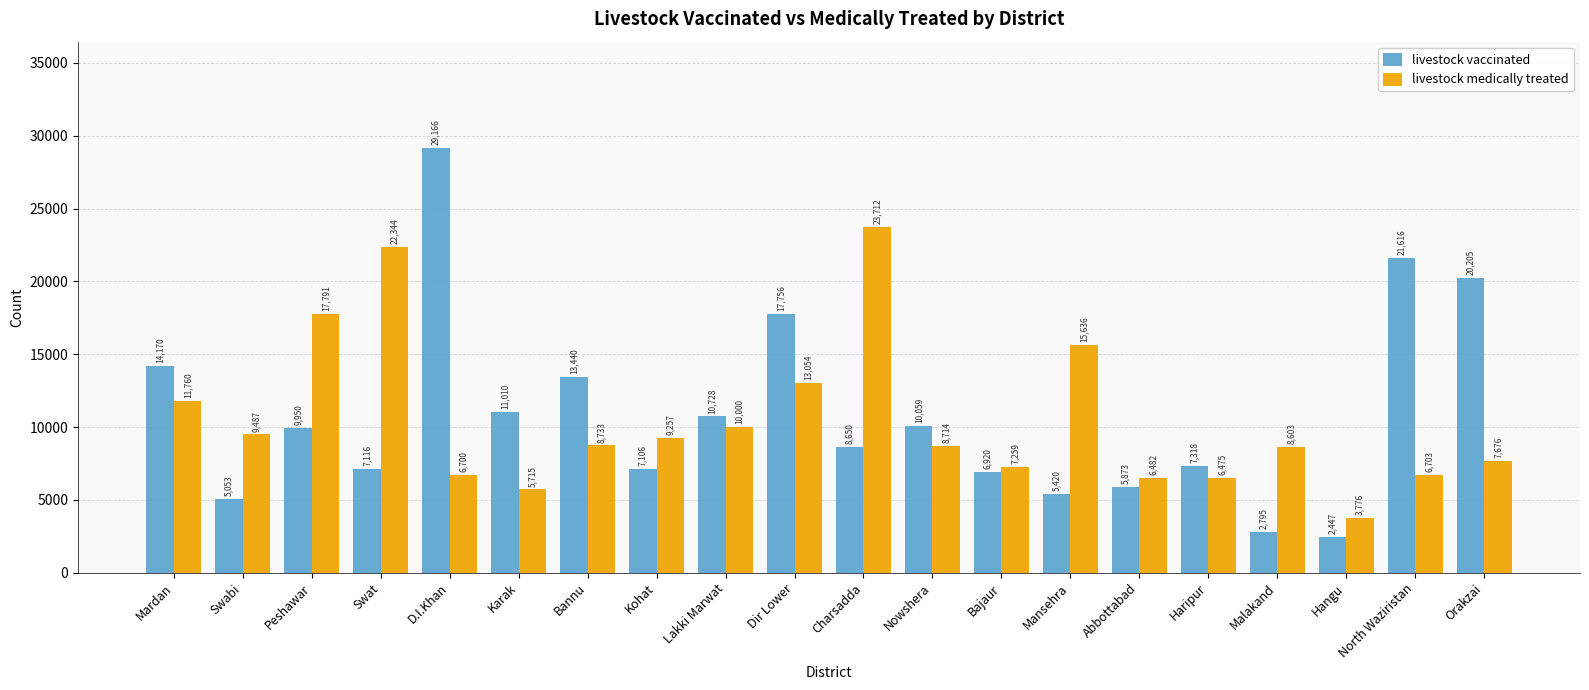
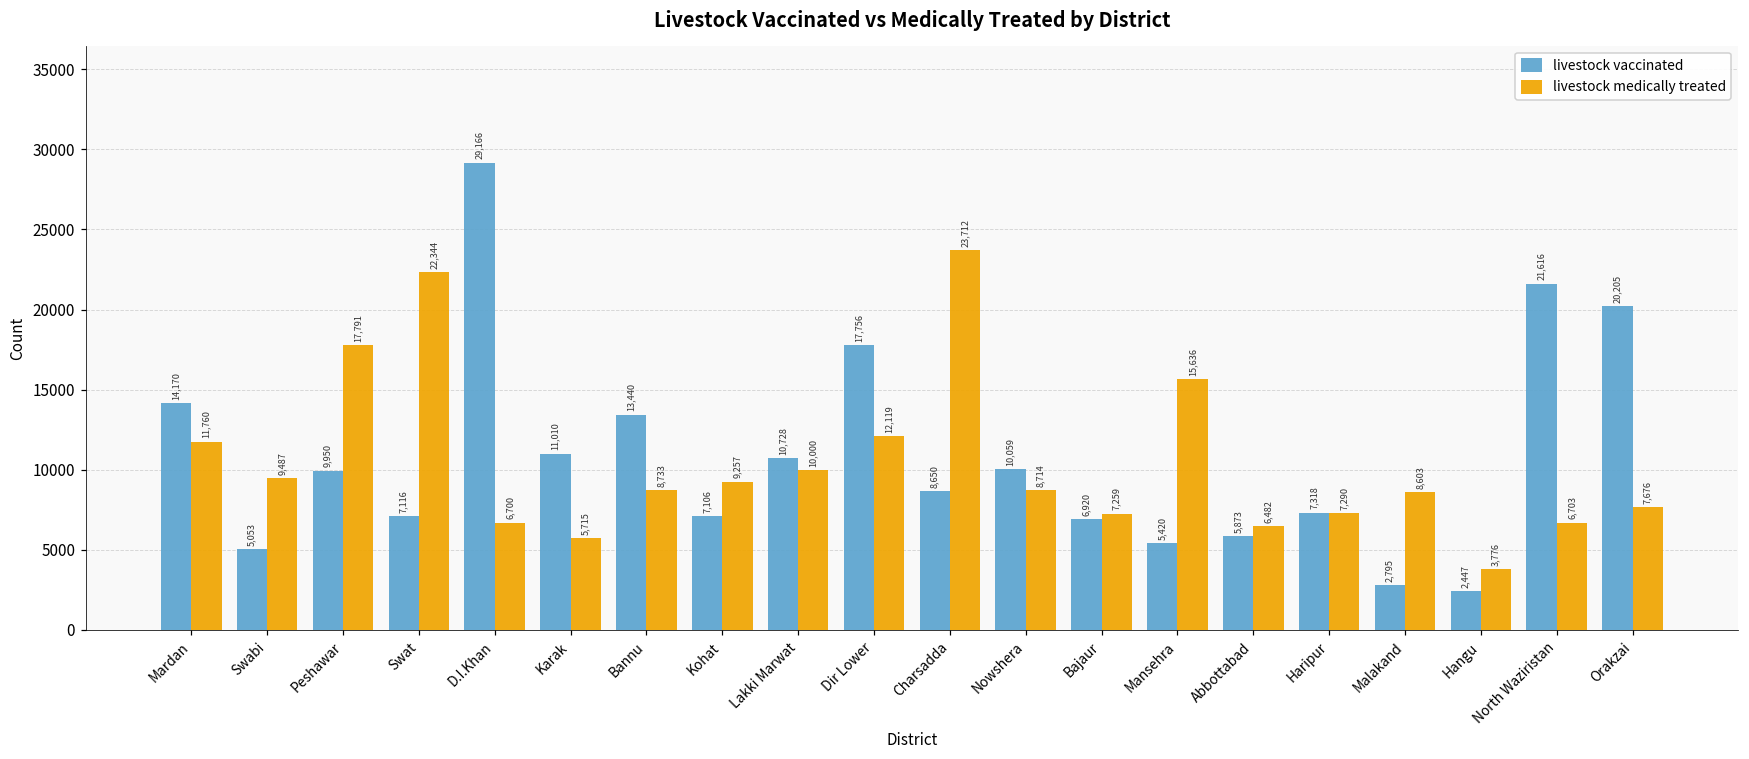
  {
    "livestock vaccinated": {
      "Mardan": "14,170",
      "Swabi": "5,053",
      "Peshawar": "9,950",
      "Swat": "7,116",
      "D.I.Khan": "29,166",
      "Karak": "11,010",
      "Bannu": "13,440",
      "Kohat": "7,106",
      "Lakki Marwat": "10,728",
      "Dir Lower": "17,756",
      "Charsadda": "8,650",
      "Nowshera": "10,059",
      "Bajaur": "6,920",
      "Mansehra": "5,420",
      "Abbottabad": "5,873",
      "Haripur": "7,318",
      "Malakand": "2,795",
      "Hangu": "2,447",
      "North Waziristan": "21,616",
      "Orakzai": "20,205"
    },
    "livestock medically treated": {
      "Mardan": "11,760",
      "Swabi": "9,487",
      "Peshawar": "17,791",
      "Swat": "22,344",
      "D.I.Khan": "6,700",
      "Karak": "5,715",
      "Bannu": "8,733",
      "Kohat": "9,257",
      "Lakki Marwat": "10,000",
-     "Dir Lower": "13,054",
+     "Dir Lower": "12,119",
      "Charsadda": "23,712",
      "Nowshera": "8,714",
      "Bajaur": "7,259",
      "Mansehra": "15,636",
      "Abbottabad": "6,482",
-     "Haripur": "6,475",
+     "Haripur": "7,290",
      "Malakand": "8,603",
      "Hangu": "3,776",
      "North Waziristan": "6,703",
      "Orakzai": "7,676"
    }
  }
